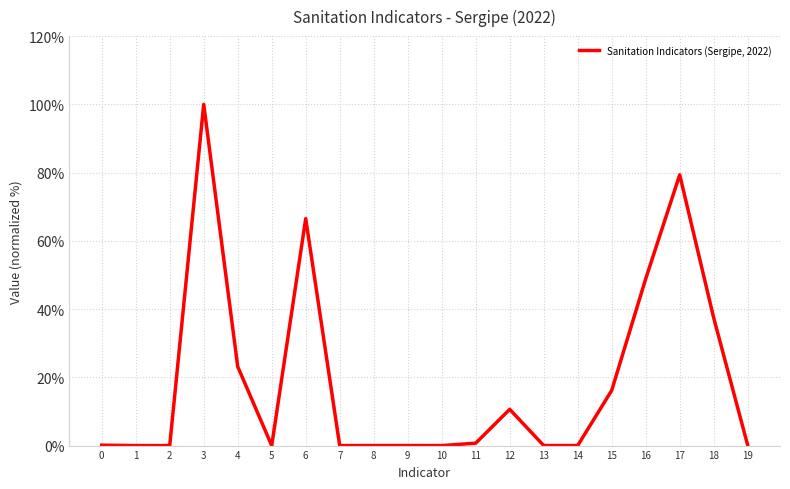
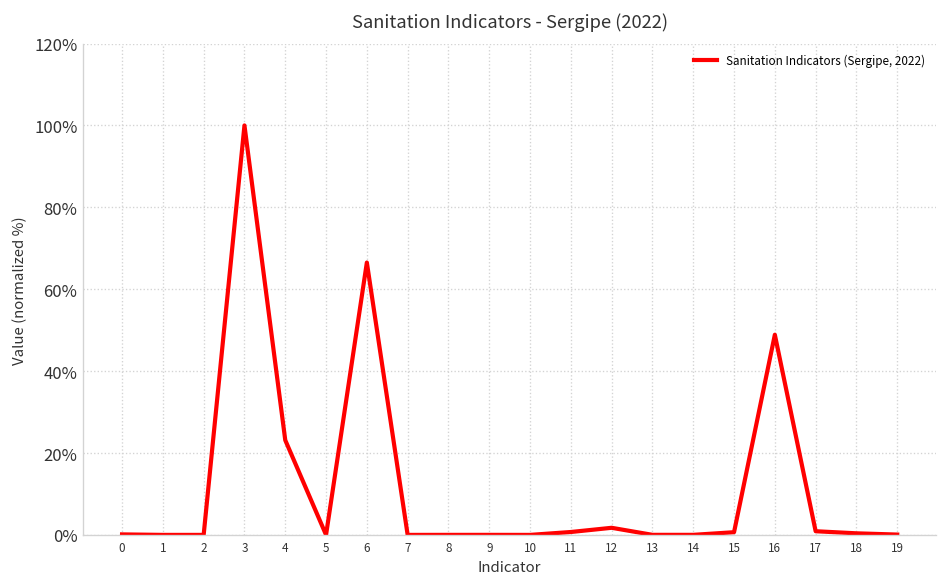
  {
    "0": "0%",
    "1": "0%",
    "2": "0%",
    "3": "100%",
    "4": "23%",
    "5": "0%",
    "6": "67%",
    "7": "0%",
    "8": "0%",
    "9": "0%",
    "10": "0%",
    "11": "1%",
-   "12": "11%",
+   "12": "2%",
    "13": "0%",
    "14": "0%",
-   "15": "16%",
+   "15": "1%",
    "16": "49%",
-   "17": "79%",
-   "18": "37%",
+   "17": "1%",
+   "18": "0%",
    "19": "0%"
  }
